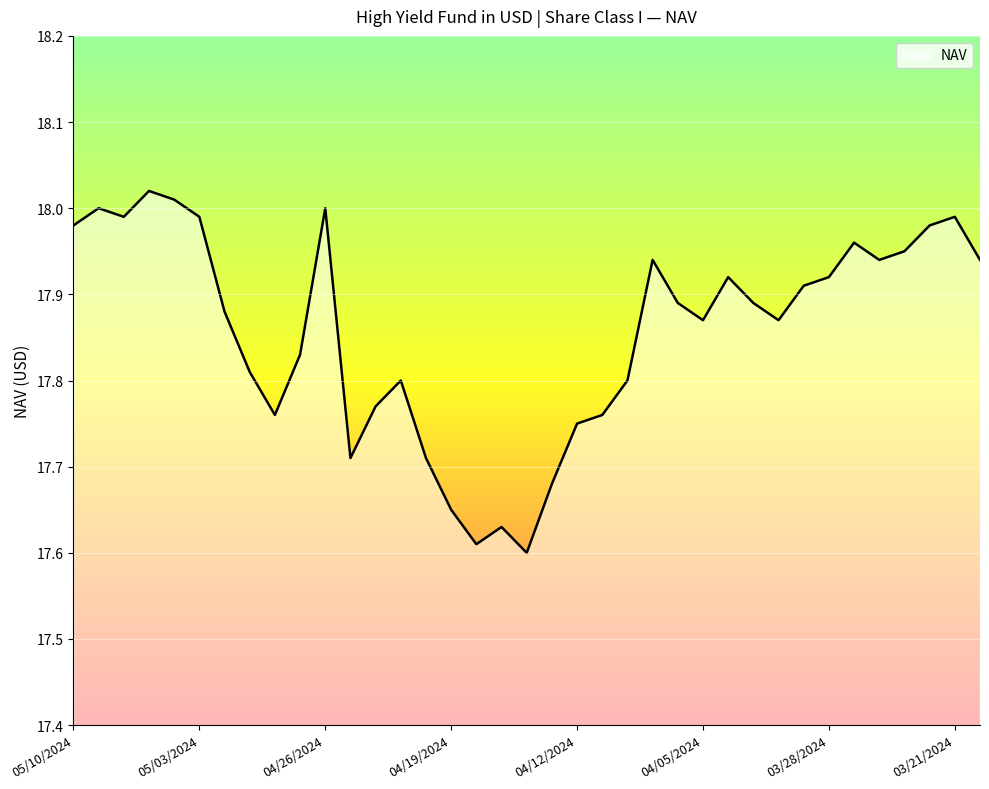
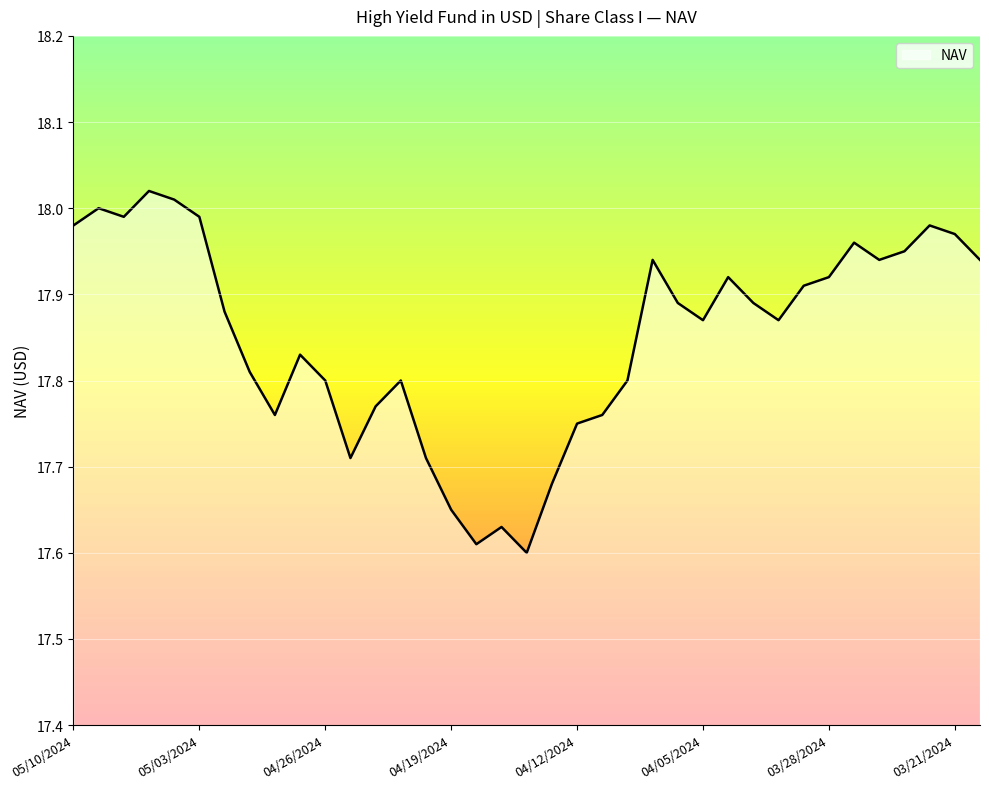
  {
    "05/10/2024": 17.98,
    "05/03/2024": 17.99,
-   "04/26/2024": 18.0,
+   "04/26/2024": 17.8,
    "04/19/2024": 17.65,
    "04/12/2024": 17.75,
    "04/05/2024": 17.87,
    "03/28/2024": 17.92,
-   "03/21/2024": 17.99
+   "03/21/2024": 17.97
  }
